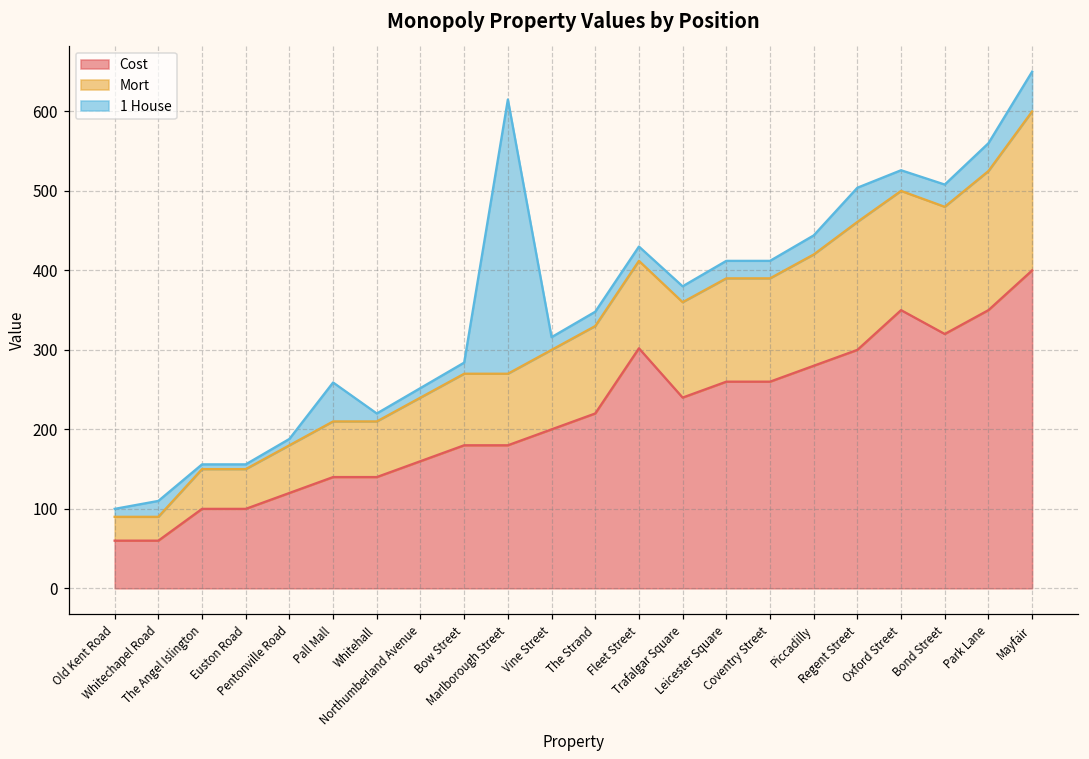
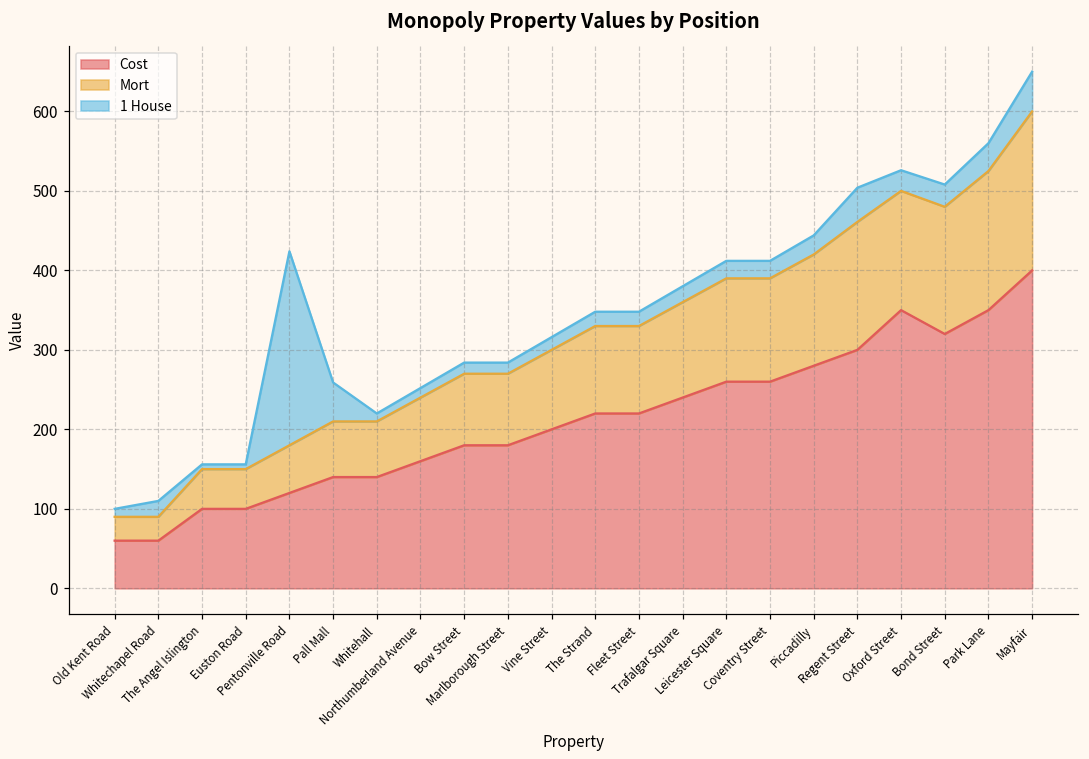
  {
    "Cost": {
      "Old Kent Road": 60,
      "Whitechapel Road": 60,
      "The Angel Islington": 100,
      "Euston Road": 100,
      "Pentonville Road": 120,
      "Pall Mall": 140,
      "Whitehall": 140,
      "Northumberland Avenue": 160,
      "Bow Street": 180,
      "Marlborough Street": 180,
      "Vine Street": 200,
      "The Strand": 220,
-     "Fleet Street": 300,
+     "Fleet Street": 220,
      "Trafalgar Square": 240,
      "Leicester Square": 260,
      "Coventry Street": 260,
      "Piccadilly": 280,
      "Regent Street": 300,
      "Oxford Street": 350,
      "Bond Street": 320,
      "Park Lane": 350,
      "Mayfair": 400
    },
    "Mort": {
      "Old Kent Road": 30,
      "Whitechapel Road": 30,
      "The Angel Islington": 50,
      "Euston Road": 50,
      "Pentonville Road": 60,
      "Pall Mall": 70,
      "Whitehall": 70,
      "Northumberland Avenue": 80,
      "Bow Street": 90,
      "Marlborough Street": 90,
      "Vine Street": 100,
      "The Strand": 110,
      "Fleet Street": 110,
      "Trafalgar Square": 120,
      "Leicester Square": 130,
      "Coventry Street": 130,
      "Piccadilly": 140,
      "Regent Street": 160,
      "Oxford Street": 150,
      "Bond Street": 160,
      "Park Lane": 180,
      "Mayfair": 200
    },
    "1 House": {
      "Old Kent Road": 10,
      "Whitechapel Road": 20,
      "The Angel Islington": 10,
      "Euston Road": 10,
-     "Pentonville Road": 10,
+     "Pentonville Road": 240,
      "Pall Mall": 50,
      "Whitehall": 10,
      "Northumberland Avenue": 10,
      "Bow Street": 10,
-     "Marlborough Street": 350,
+     "Marlborough Street": 10,
      "Vine Street": 20,
      "The Strand": 20,
      "Fleet Street": 20,
      "Trafalgar Square": 20,
      "Leicester Square": 20,
      "Coventry Street": 20,
      "Piccadilly": 20,
      "Regent Street": 40,
      "Oxford Street": 30,
      "Bond Street": 30,
      "Park Lane": 40,
      "Mayfair": 50
    }
  }
